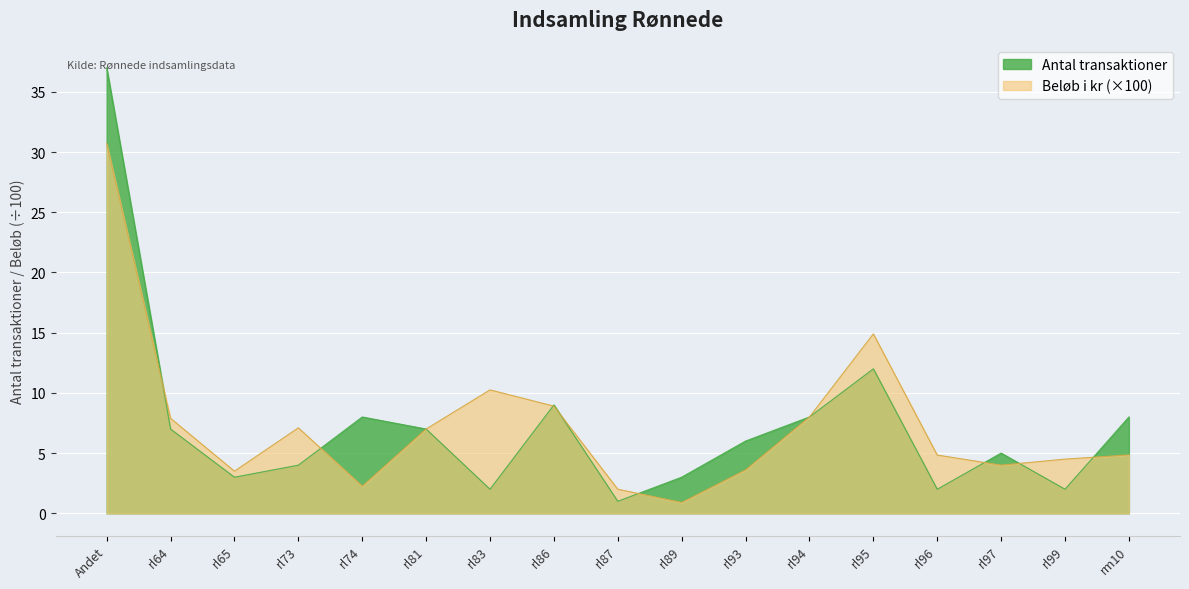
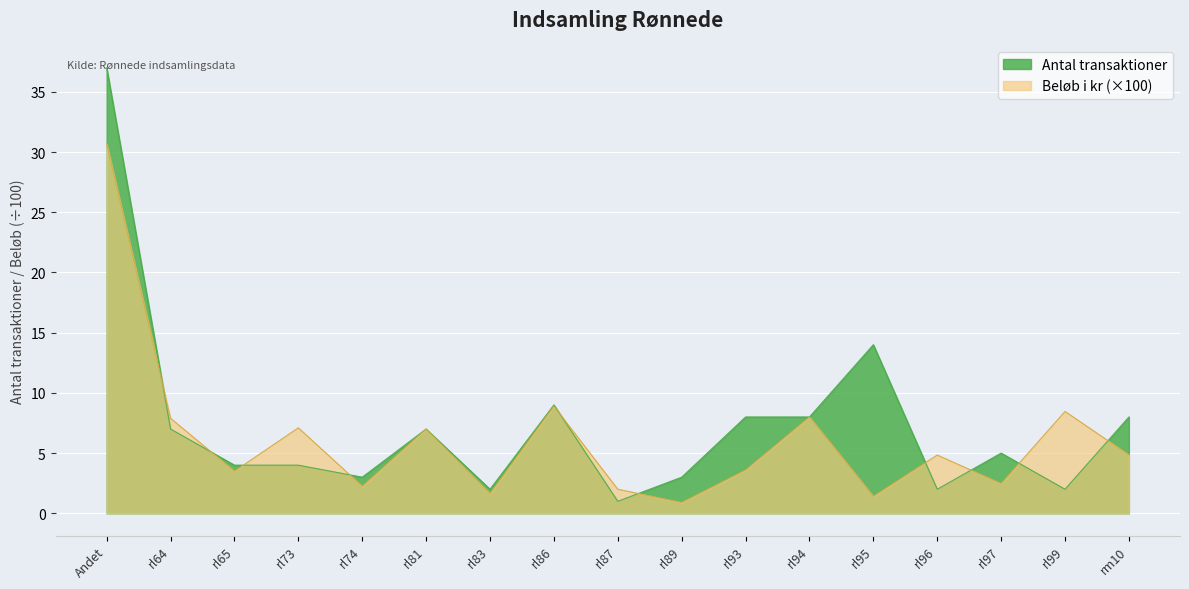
  {
    "Antal transaktioner": {
      "Andet": 37,
      "rl64": 7,
-     "rl65": 3,
+     "rl65": 4,
      "rl73": 4,
-     "rl74": 8,
+     "rl74": 3,
      "rl83": 2,
      "rl87": 1,
      "rl89": 3,
-     "rl93": 6,
-     "rl95": 12,
+     "rl93": 8,
+     "rl95": 14,
      "rl96": 2,
      "rl97": 5,
      "rl99": 2,
      "rm10": 8
    },
    "Beløb i kr (×100)": {
      "Andet": 30.7,
      "rl64": 7.9,
      "rl65": 3.5,
      "rl73": 7.1,
      "rl74": 2.3,
-     "rl83": 10.3,
+     "rl83": 1.7,
      "rl87": 2.0,
      "rl89": 0.9,
      "rl93": 3.6,
-     "rl95": 14.9,
+     "rl95": 1.4,
      "rl96": 4.8,
-     "rl97": 4.0,
-     "rl99": 4.5,
+     "rl97": 2.5,
+     "rl99": 8.5,
      "rm10": 4.9
    }
  }
